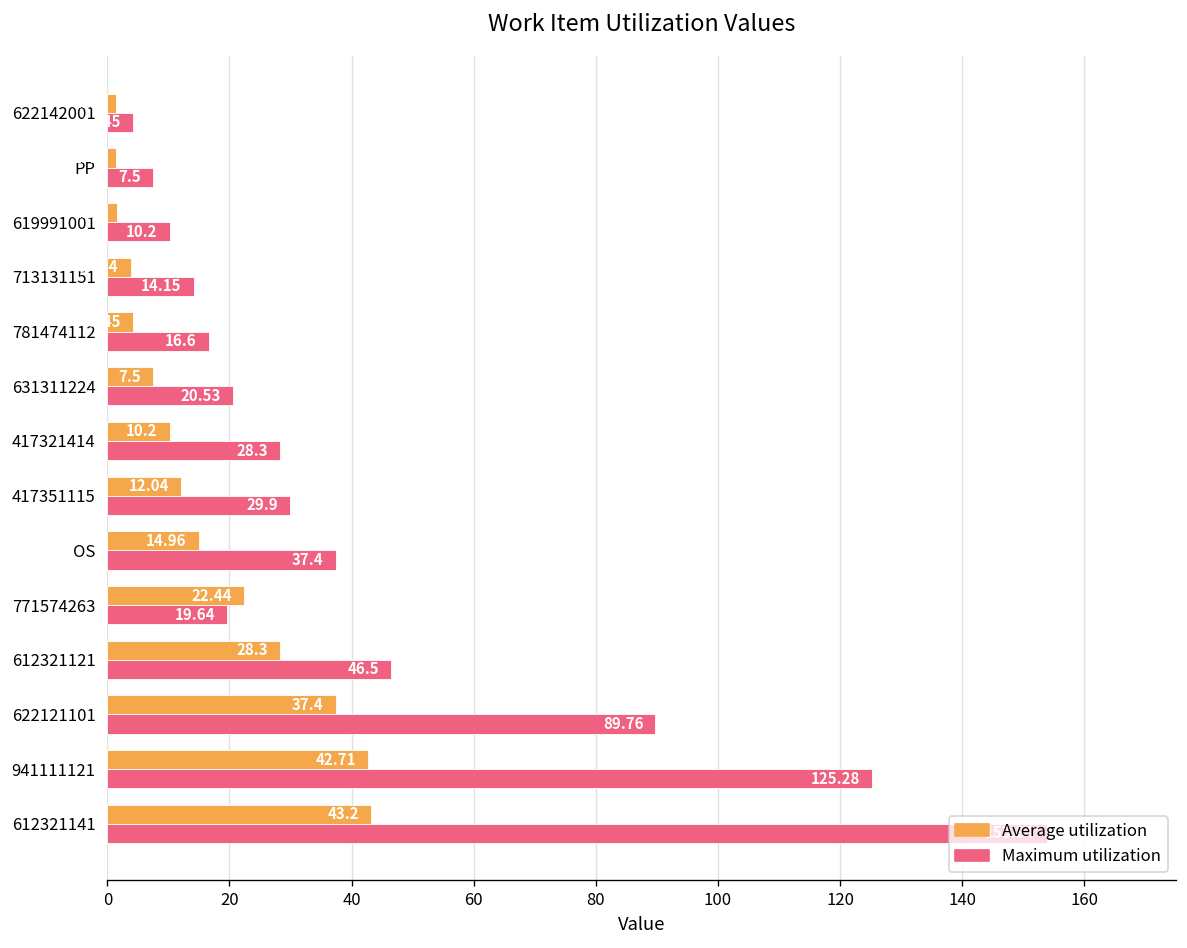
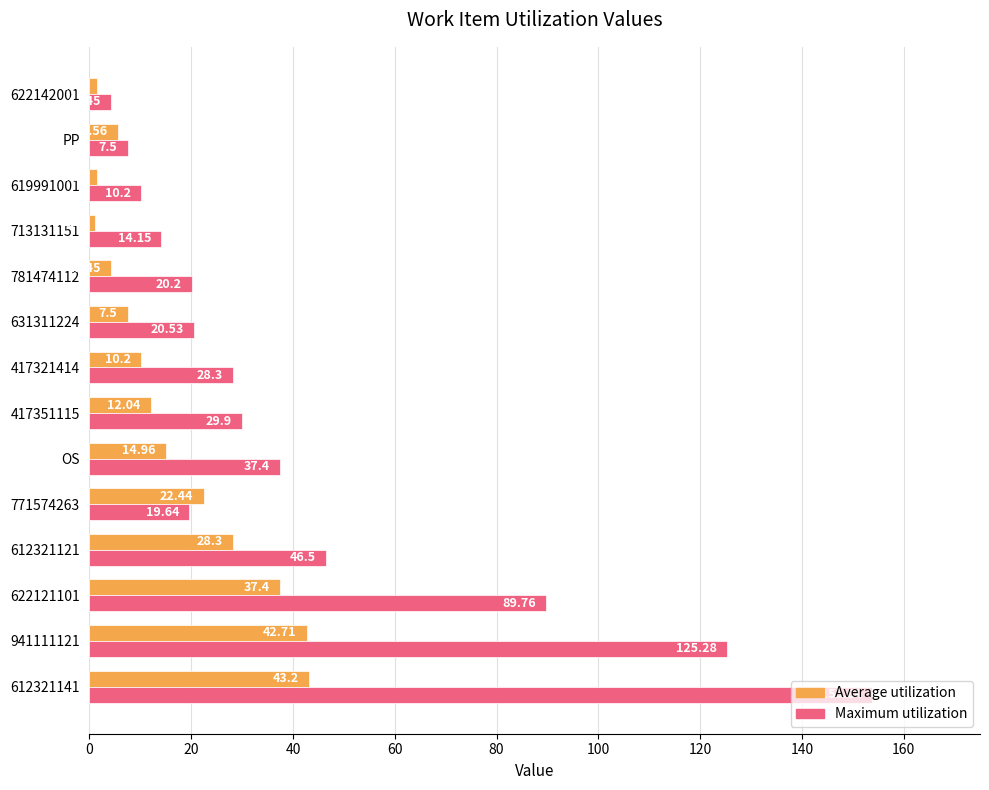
  {
    "Average utilization": {
      "622142001": 1,
-     "PP": 1,
+     "PP": 6,
      "619991001": 2,
-     "713131151": 4,
+     "713131151": 1,
      "781474112": 4
    },
    "Maximum utilization": {
      "PP": 7.5,
      "619991001": 10.2,
      "713131151": 14.15,
-     "781474112": 16.6,
+     "781474112": 20.2,
      "631311224": 20.53,
      "417321414": 28.3,
      "417351115": 29.9,
      "OS": 37.4,
      "771574263": 19.64,
      "612321121": 46.5,
      "622121101": 89.76,
      "941111121": 125.28
    }
  }
